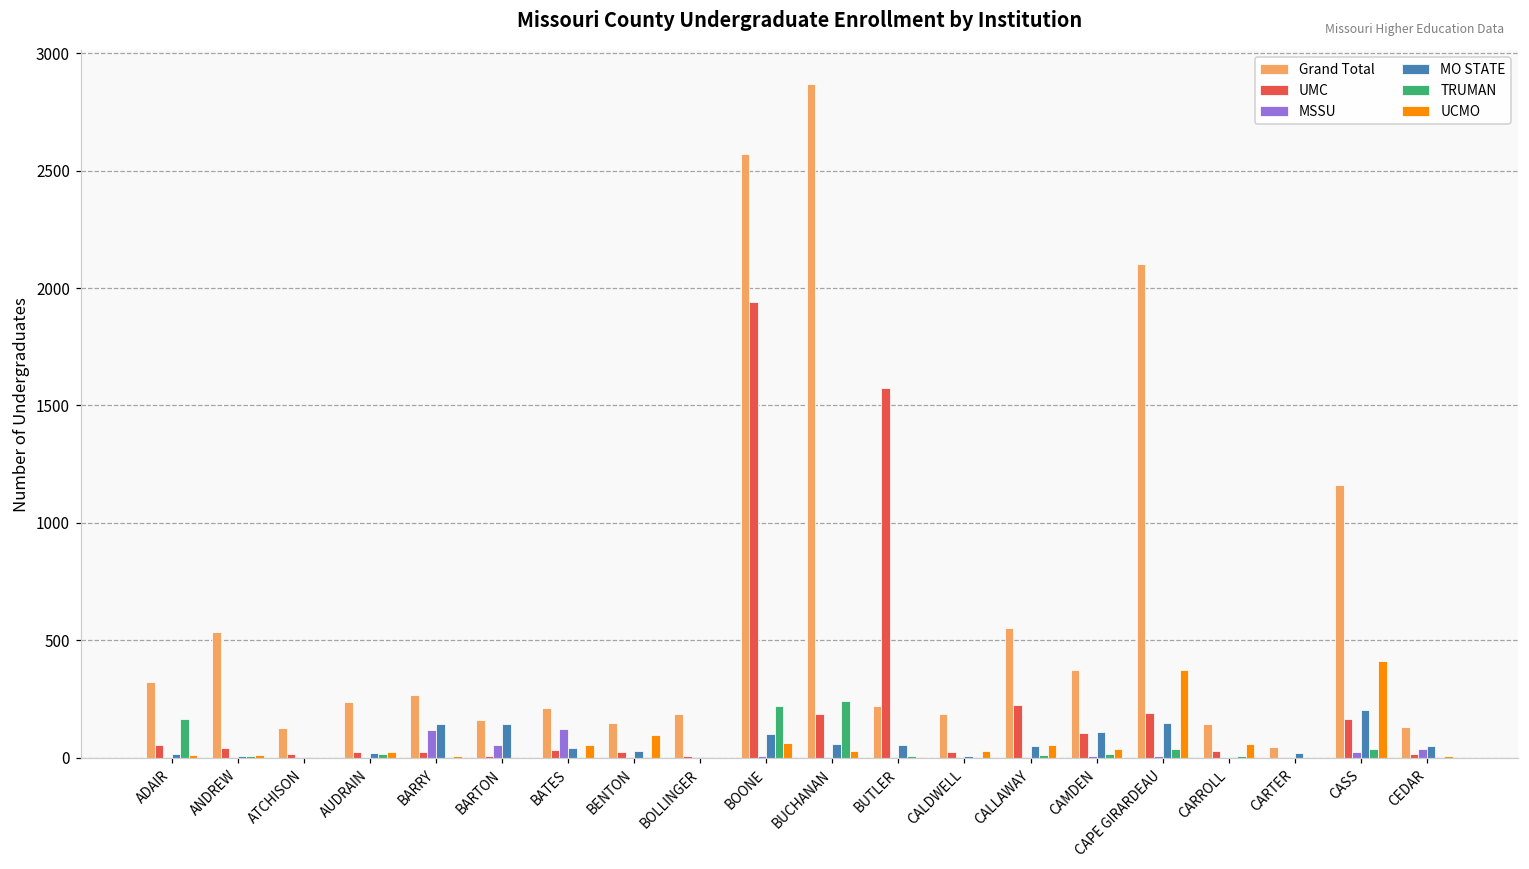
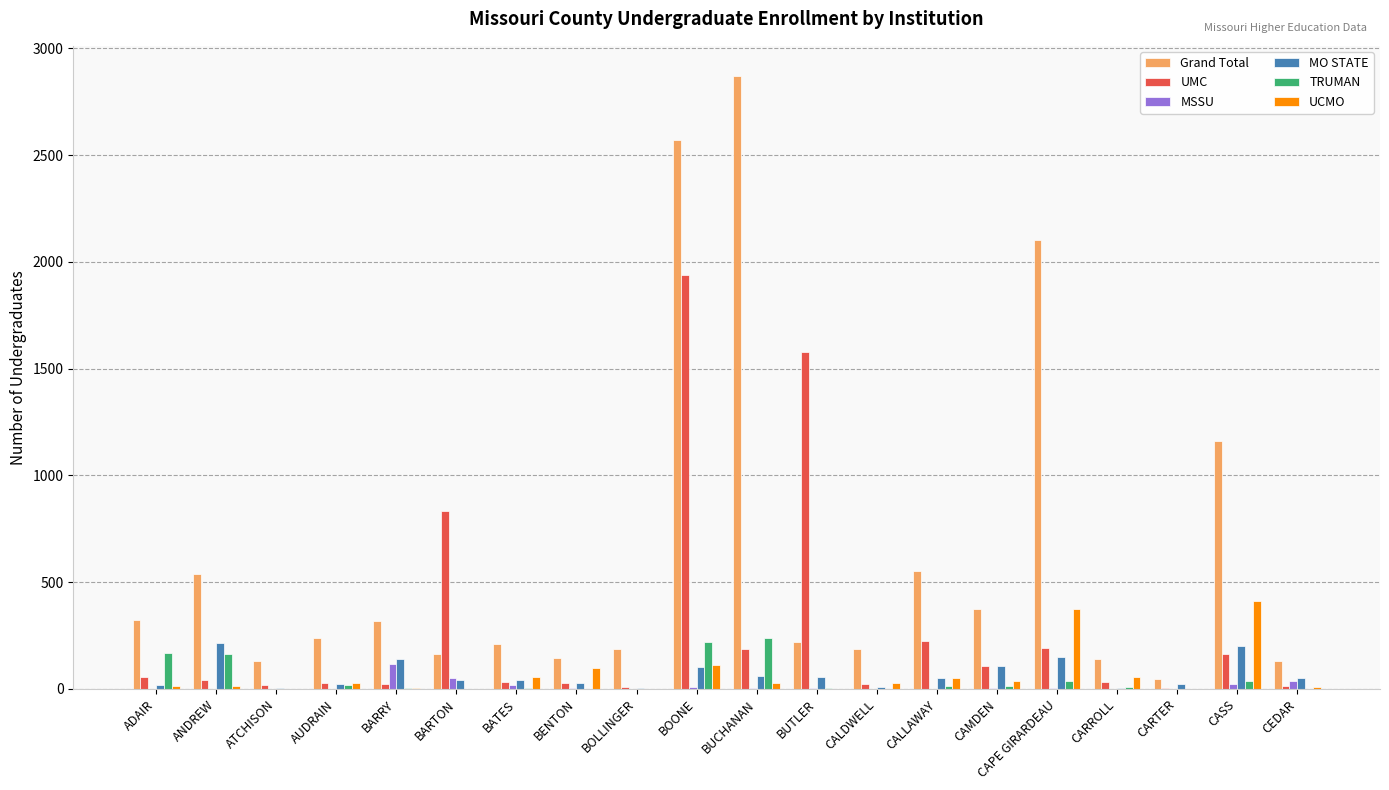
  {
    "Grand Total": {
      "ADAIR": 320,
      "ANDREW": 540,
      "ATCHISON": 130,
      "AUDRAIN": 240,
-     "BARRY": 270,
+     "BARRY": 320,
      "BARTON": 160,
      "BATES": 210,
      "BENTON": 150,
      "BOLLINGER": 190,
      "BOONE": 2570,
      "BUCHANAN": 2870,
      "BUTLER": 220,
      "CALDWELL": 190,
      "CALLAWAY": 550,
      "CAMDEN": 380,
      "CAPE GIRARDEAU": 2100,
      "CARROLL": 140,
      "CARTER": 50,
      "CASS": 1160,
      "CEDAR": 130
    },
    "UMC": {
      "ADAIR": 60,
      "ANDREW": 40,
      "ATCHISON": 20,
      "AUDRAIN": 30,
      "BARRY": 20,
-     "BARTON": 10,
+     "BARTON": 830,
      "BATES": 30,
      "BENTON": 30,
      "BOONE": 1940,
      "BUCHANAN": 190,
      "BUTLER": 1580,
      "CALDWELL": 20,
      "CALLAWAY": 230,
      "CAMDEN": 110,
      "CAPE GIRARDEAU": 190,
      "CARROLL": 30,
      "CASS": 170,
      "CEDAR": 20
    },
    "MSSU": {
      "ANDREW": 0,
      "ATCHISON": 0,
      "BARRY": 120,
      "BARTON": 50,
-     "BATES": 120,
+     "BATES": 20,
      "CARTER": 0,
      "CASS": 20,
      "CEDAR": 40
    },
    "MO STATE": {
      "ADAIR": 20,
-     "ANDREW": 10,
+     "ANDREW": 210,
      "AUDRAIN": 20,
      "BARRY": 140,
-     "BARTON": 140,
+     "BARTON": 40,
      "BATES": 40,
      "BENTON": 30,
      "BOONE": 100,
      "BUCHANAN": 60,
      "BUTLER": 50,
      "CALLAWAY": 50,
      "CAMDEN": 110,
      "CAPE GIRARDEAU": 150,
      "CARTER": 20,
      "CASS": 200,
      "CEDAR": 50
    },
    "TRUMAN": {
      "ADAIR": 170,
-     "ANDREW": 10,
+     "ANDREW": 160,
      "AUDRAIN": 20,
      "BARTON": 0,
      "BOLLINGER": 0,
      "BOONE": 220,
      "BUCHANAN": 240,
      "CALLAWAY": 10,
      "CAMDEN": 20,
      "CAPE GIRARDEAU": 40,
      "CASS": 40
    },
    "UCMO": {
      "ADAIR": 10,
      "ANDREW": 10,
      "AUDRAIN": 30,
      "BATES": 60,
      "BENTON": 100,
      "BOLLINGER": 0,
-     "BOONE": 70,
+     "BOONE": 110,
      "BUCHANAN": 30,
      "CALDWELL": 30,
      "CALLAWAY": 50,
      "CAMDEN": 40,
      "CAPE GIRARDEAU": 380,
      "CARROLL": 60,
      "CARTER": 0,
      "CASS": 410
    }
  }
